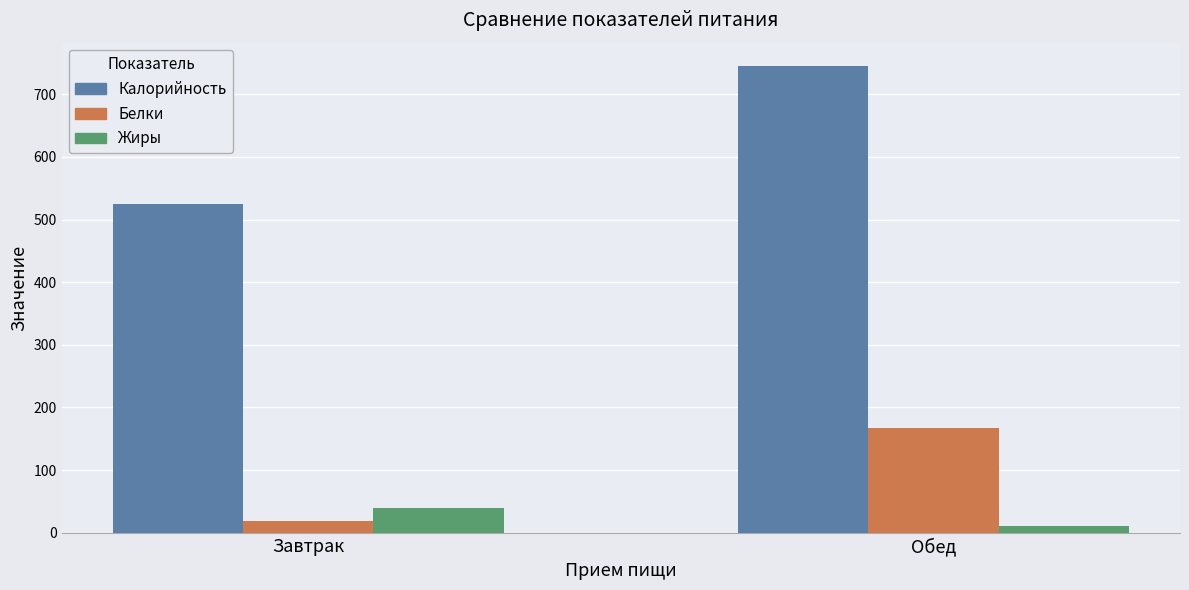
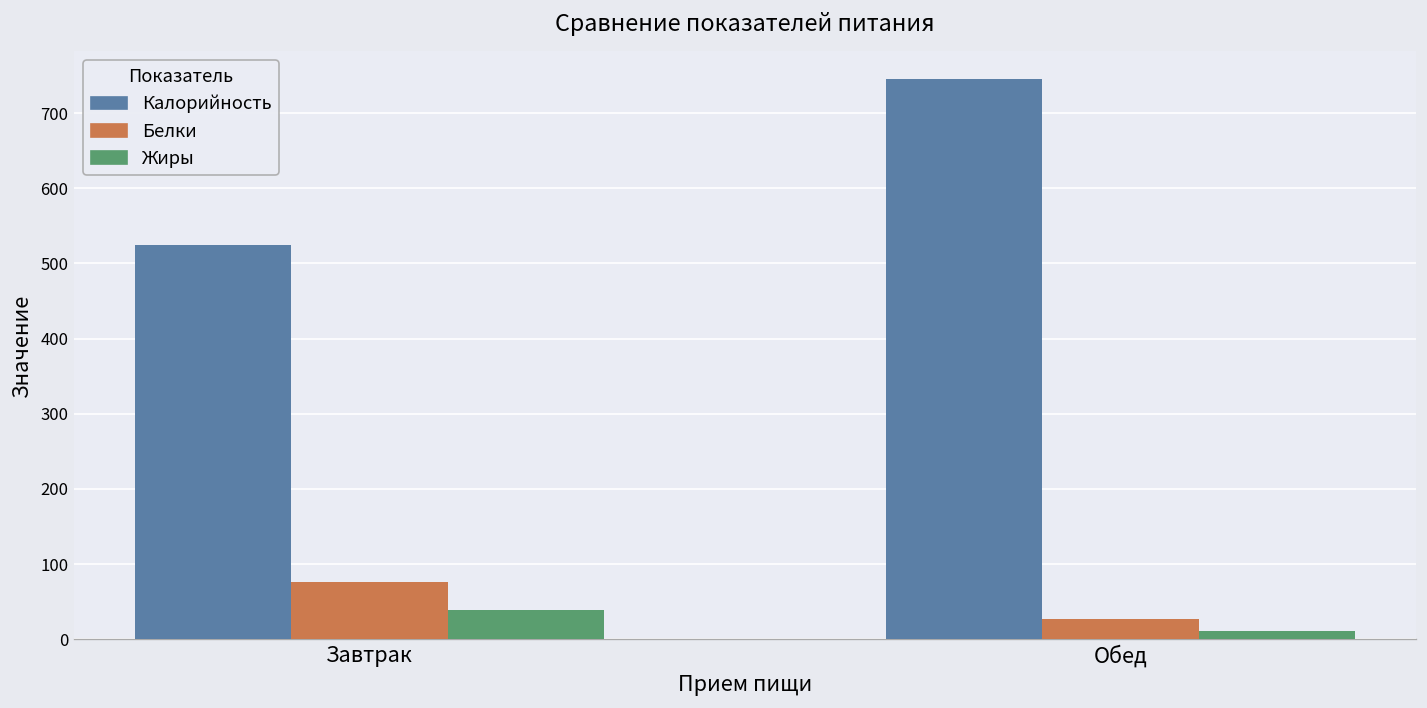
  {
    "Калорийность": {
      "Завтрак": 530,
      "Обед": 750
    },
    "Белки": {
-     "Завтрак": 20,
-     "Обед": 170
+     "Завтрак": 80,
+     "Обед": 30
    },
    "Жиры": {
      "Завтрак": 40,
      "Обед": 10
    }
  }
